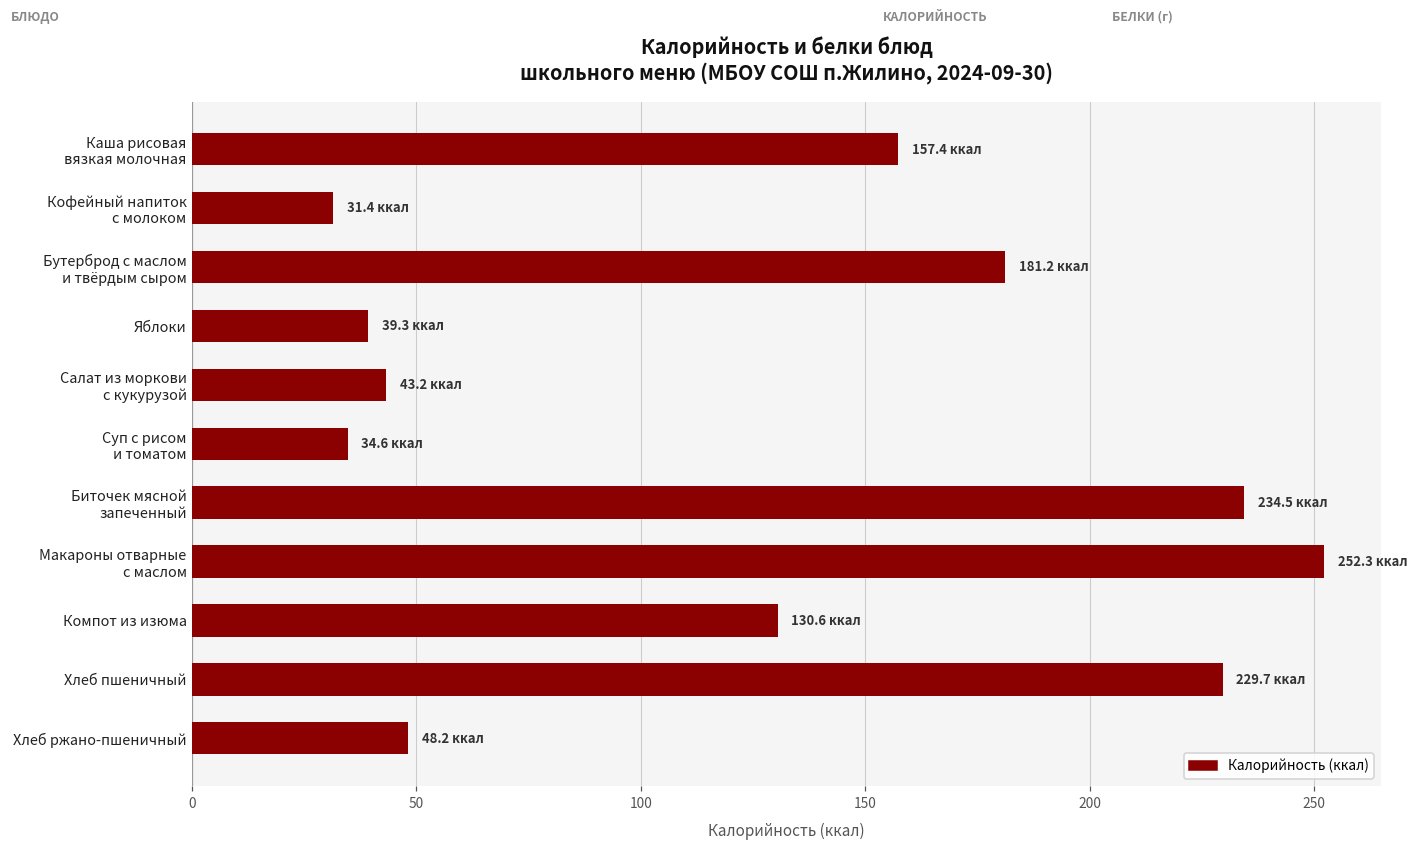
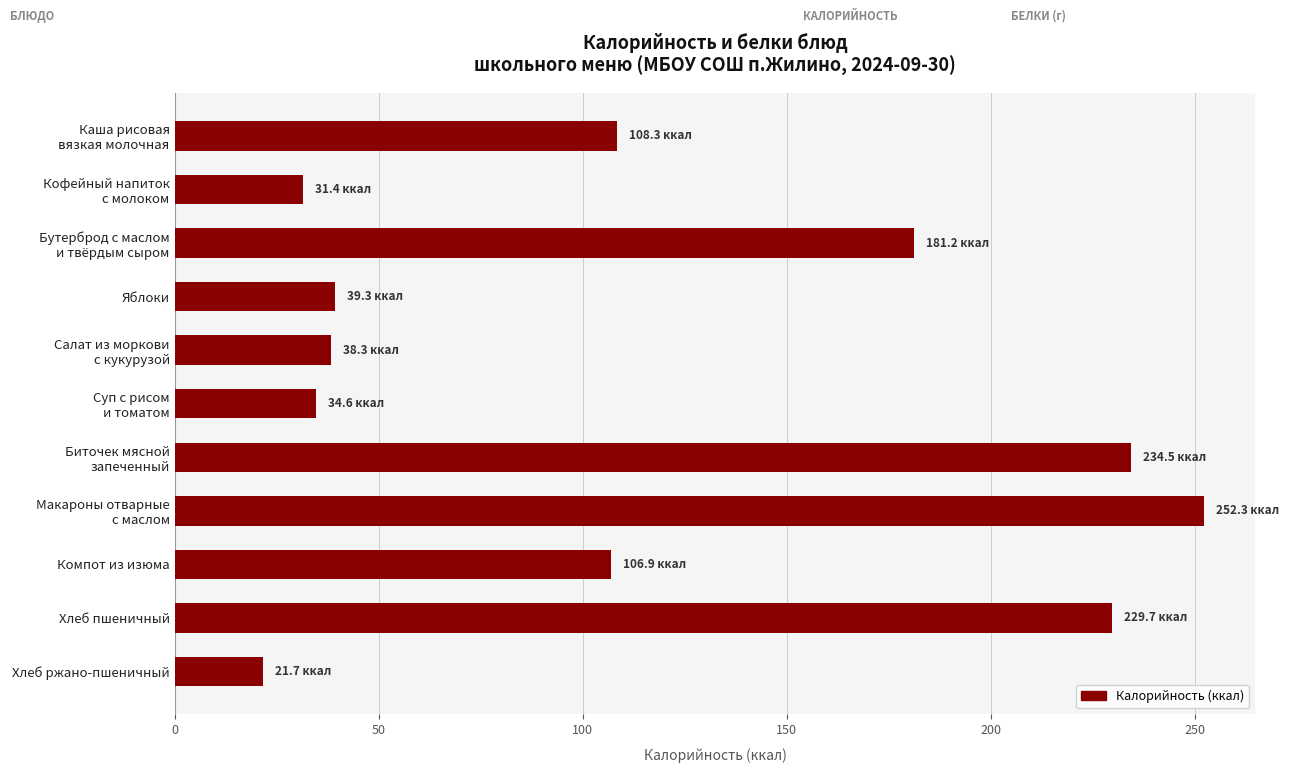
  {
-   "Каша рисовая вязкая молочная": 157.4,
+   "Каша рисовая вязкая молочная": 108.3,
    "Кофейный напиток с молоком": 31.4,
    "Бутерброд с маслом и твёрдым сыром": 181.2,
    "Яблоки": 39.3,
-   "Салат из моркови с кукурузой": 43.2,
+   "Салат из моркови с кукурузой": 38.3,
    "Суп с рисом и томатом": 34.6,
    "Биточек мясной запеченный": 234.5,
    "Макароны отварные с маслом": 252.3,
-   "Компот из изюма": 130.6,
+   "Компот из изюма": 106.9,
    "Хлеб пшеничный": 229.7,
-   "Хлеб ржано-пшеничный": 48.2
+   "Хлеб ржано-пшеничный": 21.7
  }
